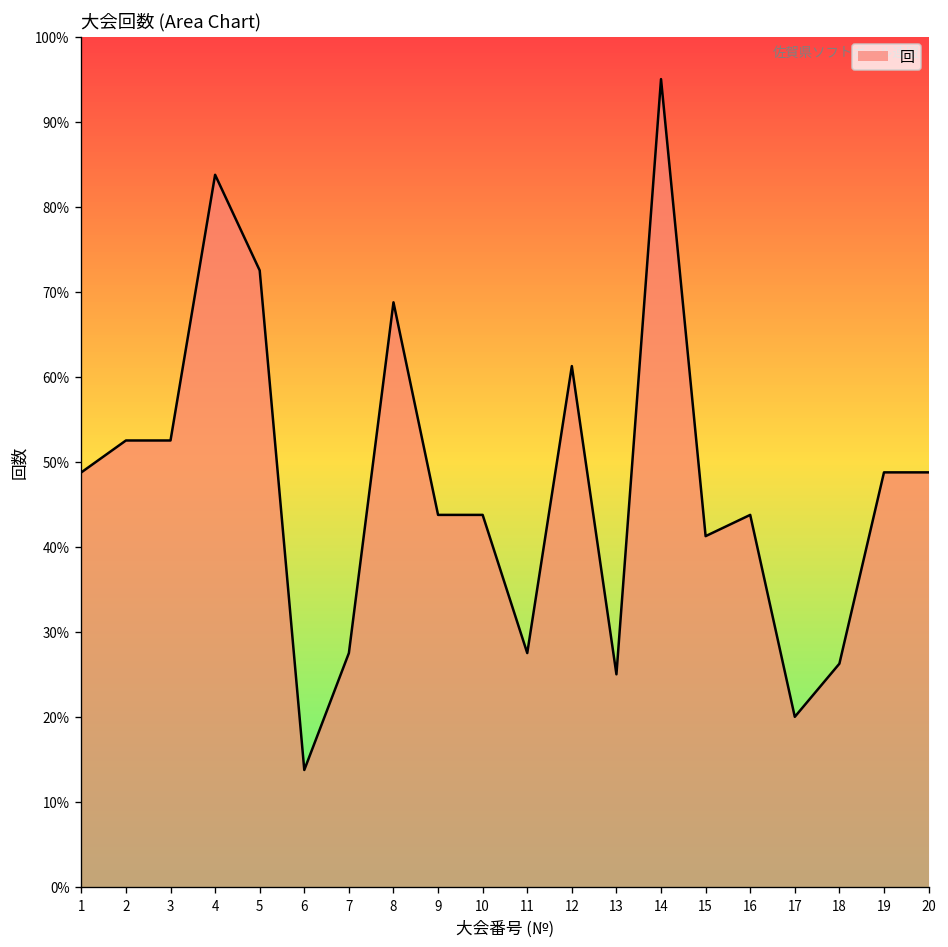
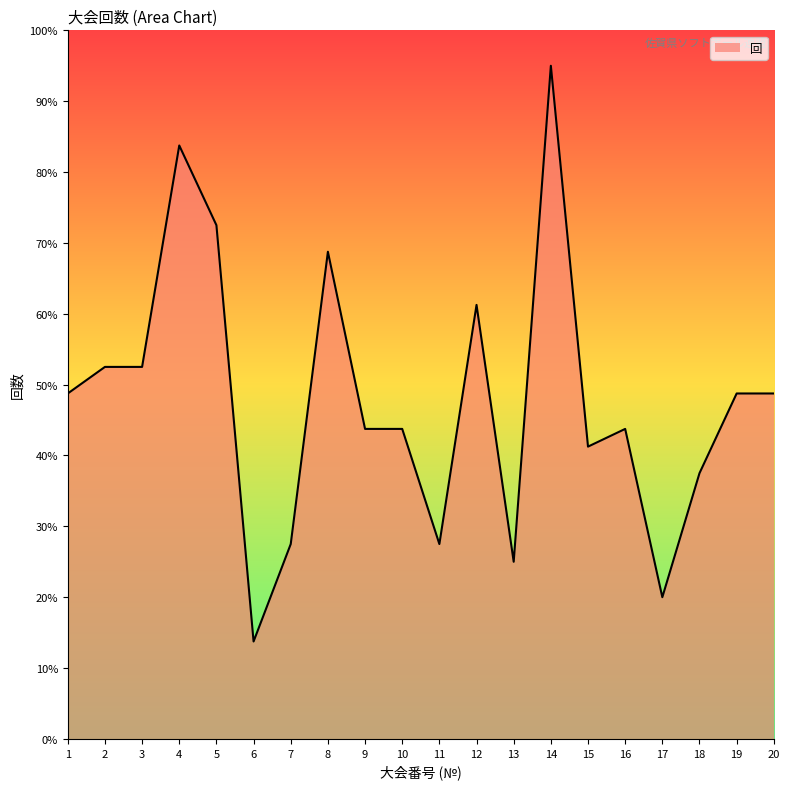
  {
    "1": "49%",
    "2": "53%",
    "3": "53%",
    "4": "84%",
    "5": "73%",
    "6": "14%",
    "7": "28%",
    "8": "69%",
    "9": "44%",
    "10": "44%",
    "11": "28%",
    "12": "61%",
    "13": "25%",
    "14": "95%",
    "15": "41%",
    "16": "44%",
    "17": "20%",
-   "18": "26%",
+   "18": "38%",
    "19": "49%",
    "20": "49%"
  }
